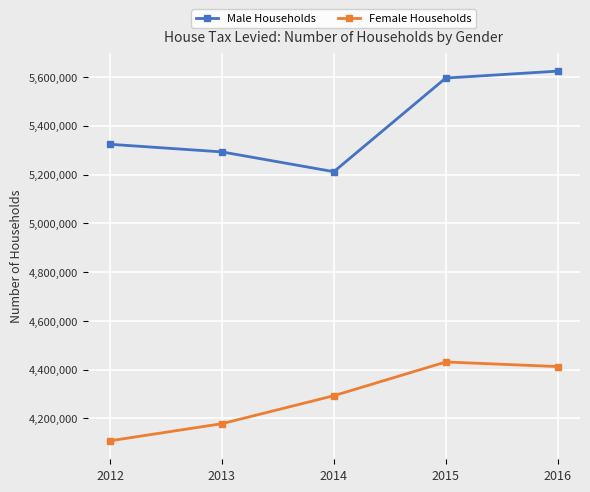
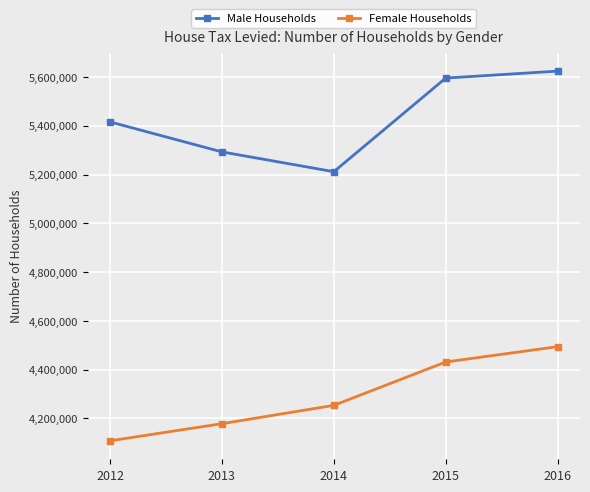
  {
    "Male Households": {
-     "2012": "5,320,000",
+     "2012": "5,420,000",
      "2013": "5,290,000",
      "2014": "5,210,000",
      "2015": "5,600,000",
      "2016": "5,620,000"
    },
    "Female Households": {
      "2012": "4,110,000",
      "2013": "4,180,000",
-     "2014": "4,290,000",
+     "2014": "4,250,000",
      "2015": "4,430,000",
-     "2016": "4,410,000"
+     "2016": "4,490,000"
    }
  }
